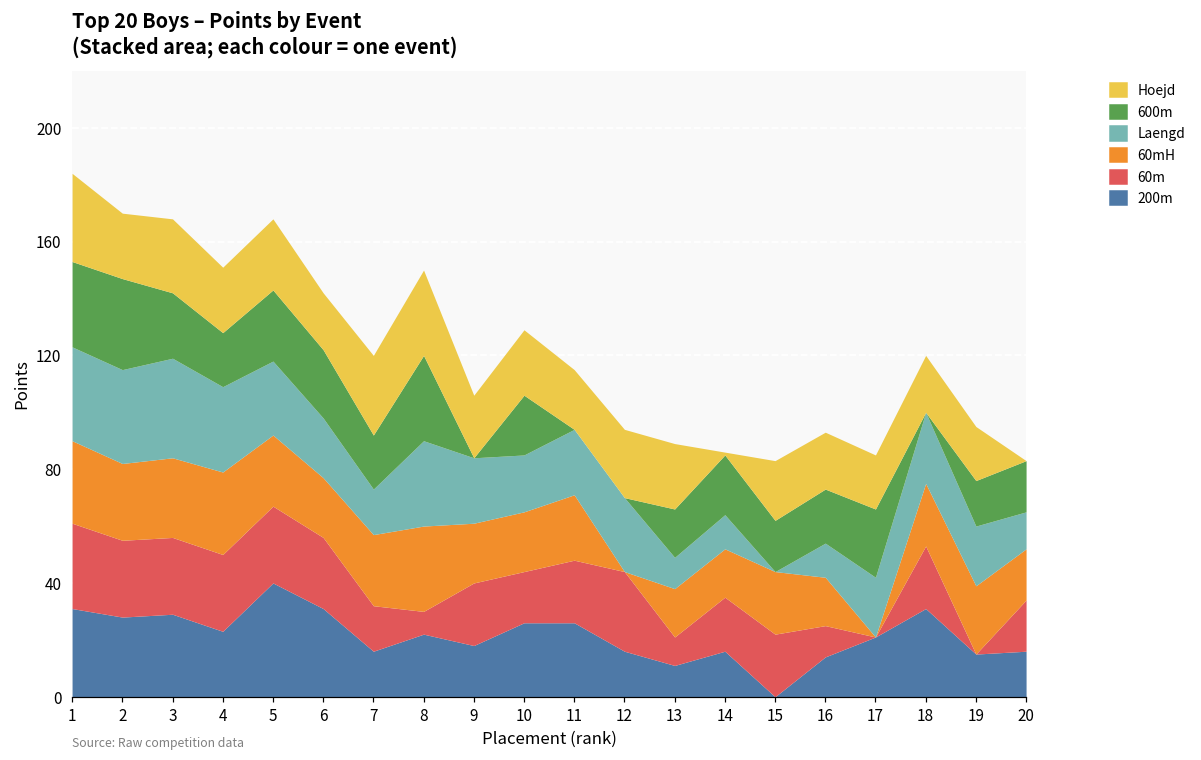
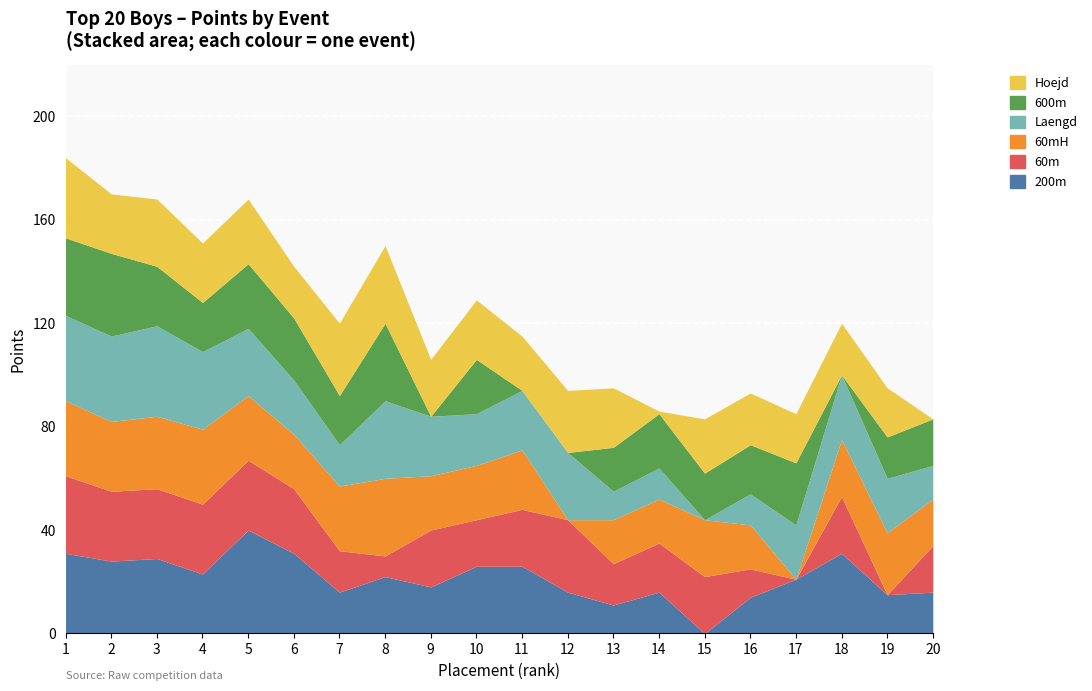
  {
    "60m": {
-     "13": 10
+     "13": 16
    },
    "Hoejd": {
      "1": 31,
      "2": 23,
      "3": 26,
      "4": 23,
      "5": 25,
      "6": 20,
      "7": 28,
      "8": 30,
      "9": 22,
      "10": 23,
      "11": 21,
      "12": 24,
      "13": 23,
      "14": 1,
      "15": 21,
      "16": 20,
      "17": 19,
      "18": 20,
      "19": 19
    }
  }
